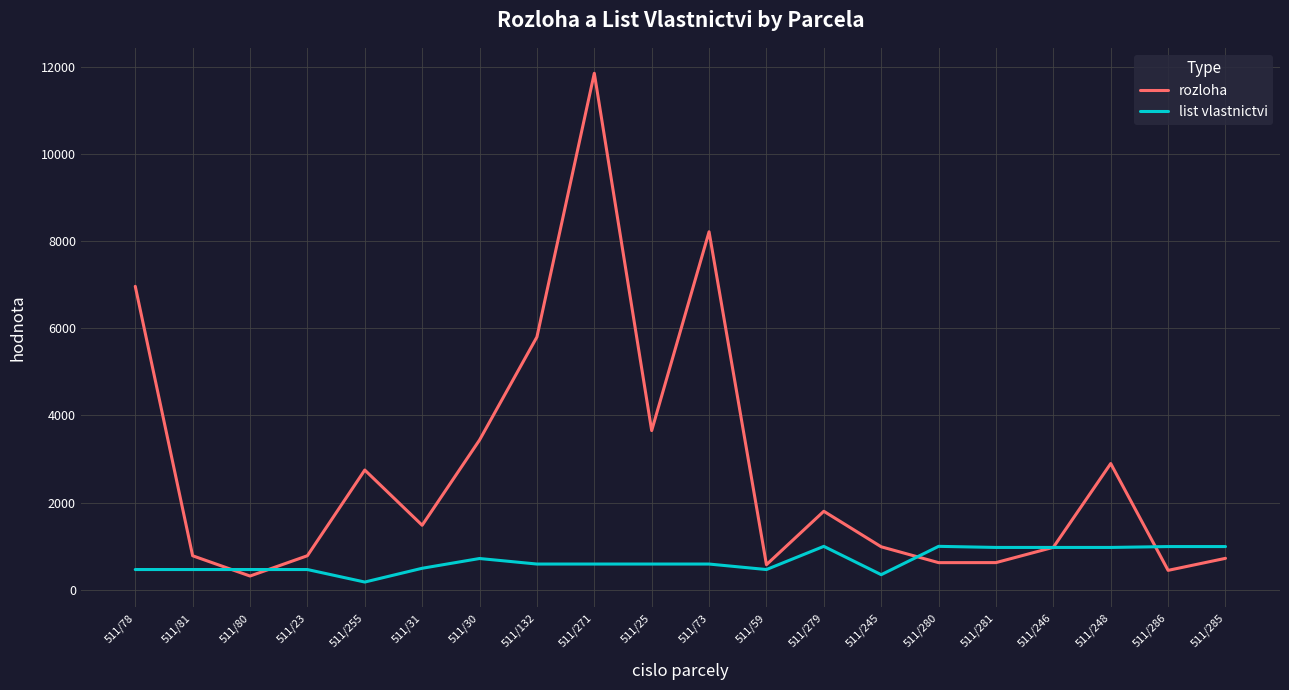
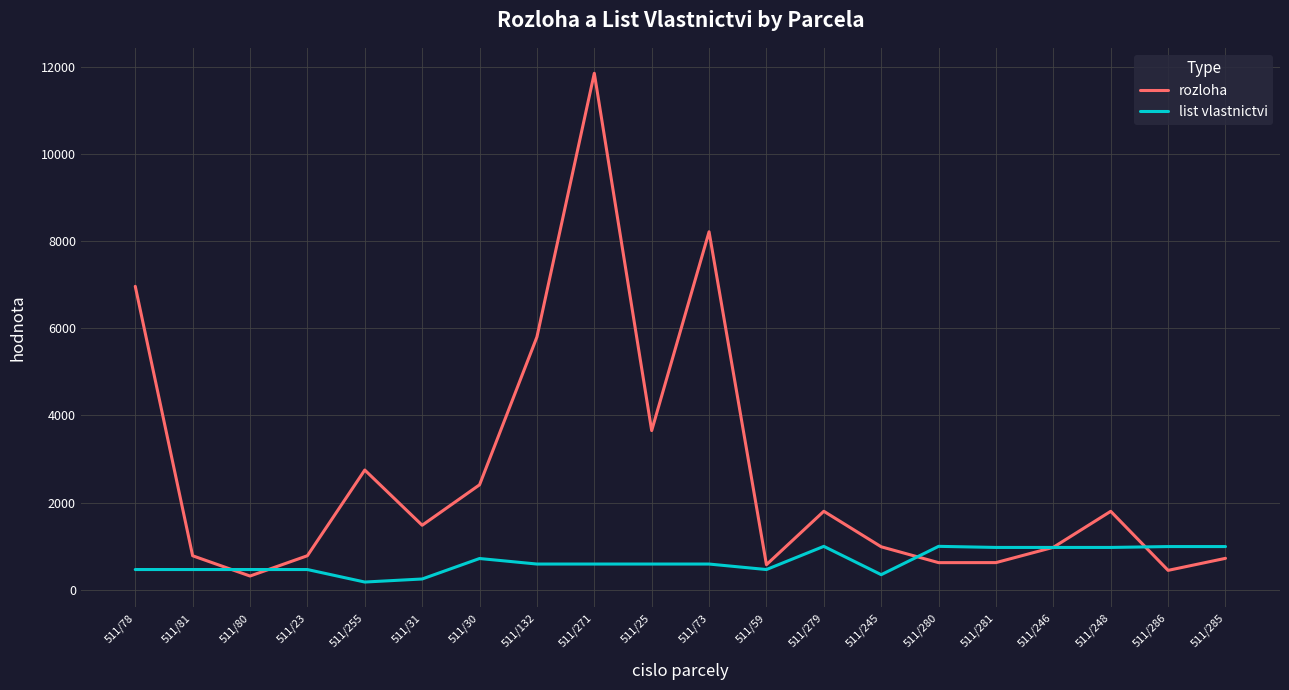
  {
    "rozloha": {
      "511/78": 7000,
      "511/81": 800,
      "511/80": 300,
      "511/23": 800,
      "511/255": 2700,
      "511/31": 1500,
-     "511/30": 3400,
+     "511/30": 2400,
      "511/132": 5800,
      "511/271": 11900,
      "511/25": 3700,
      "511/73": 8200,
      "511/59": 600,
      "511/279": 1800,
      "511/245": 1000,
      "511/280": 600,
      "511/281": 600,
-     "511/248": 2900,
+     "511/248": 1800,
      "511/286": 400,
      "511/285": 700
    },
    "list vlastnictvi": {
      "511/78": 500,
      "511/81": 500,
      "511/80": 500,
      "511/23": 500,
      "511/255": 200,
-     "511/31": 500,
+     "511/31": 200,
      "511/30": 700,
      "511/132": 600,
      "511/271": 600,
      "511/25": 600,
      "511/73": 600,
      "511/59": 500,
      "511/279": 1000,
      "511/245": 300,
      "511/280": 1000,
      "511/281": 1000,
      "511/248": 1000,
      "511/286": 1000,
      "511/285": 1000
    }
  }
